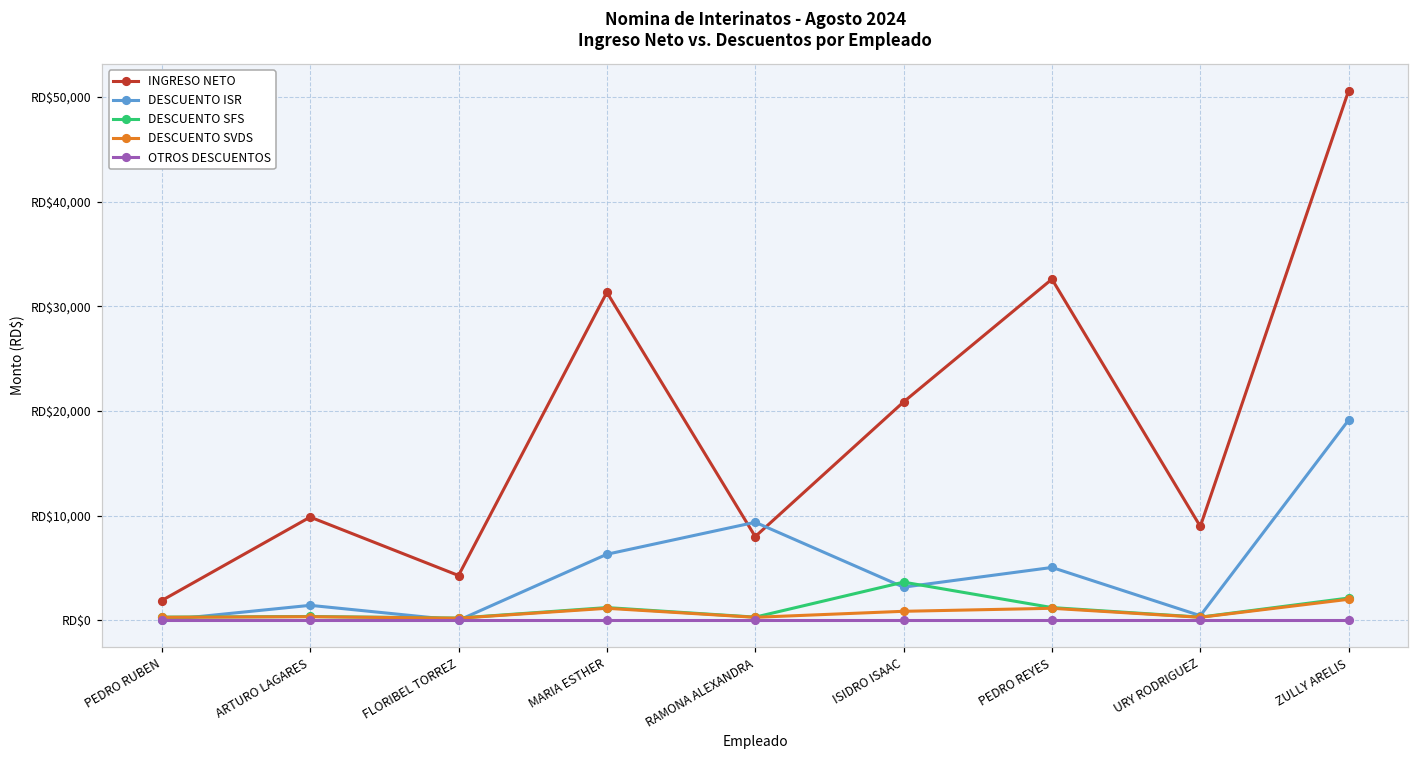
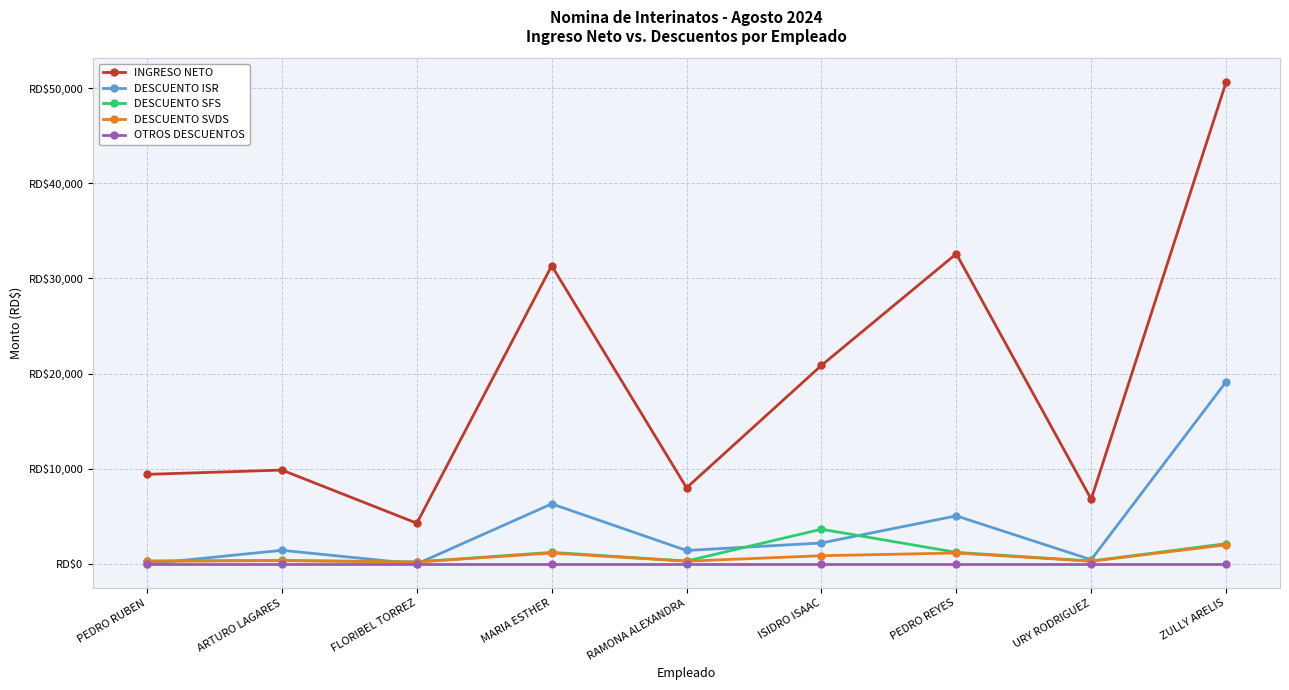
  {
    "INGRESO NETO": {
-     "PEDRO RUBEN": "RD$2,000",
+     "PEDRO RUBEN": "RD$9,000",
      "ARTURO LAGARES": "RD$10,000",
      "FLORIBEL TORREZ": "RD$4,000",
      "MARIA ESTHER": "RD$31,000",
      "RAMONA ALEXANDRA": "RD$8,000",
      "ISIDRO ISAAC": "RD$21,000",
      "PEDRO REYES": "RD$33,000",
-     "URY RODRIGUEZ": "RD$9,000",
+     "URY RODRIGUEZ": "RD$7,000",
      "ZULLY ARELIS": "RD$51,000"
    },
    "DESCUENTO ISR": {
      "ARTURO LAGARES": "RD$1,000",
      "MARIA ESTHER": "RD$6,000",
-     "RAMONA ALEXANDRA": "RD$9,000",
-     "ISIDRO ISAAC": "RD$3,000",
+     "RAMONA ALEXANDRA": "RD$1,000",
+     "ISIDRO ISAAC": "RD$2,000",
      "PEDRO REYES": "RD$5,000",
      "ZULLY ARELIS": "RD$19,000"
    },
    "DESCUENTO SFS": {
      "ISIDRO ISAAC": "RD$4,000"
    },
    "DESCUENTO SVDS": {
      "ISIDRO ISAAC": "RD$1,000"
    },
    "OTROS DESCUENTOS": {
      "ARTURO LAGARES": "RD$0",
      "MARIA ESTHER": "RD$0",
      "RAMONA ALEXANDRA": "RD$0",
      "ISIDRO ISAAC": "RD$0",
      "PEDRO REYES": "RD$0",
      "URY RODRIGUEZ": "RD$0",
      "ZULLY ARELIS": "RD$0"
    }
  }
